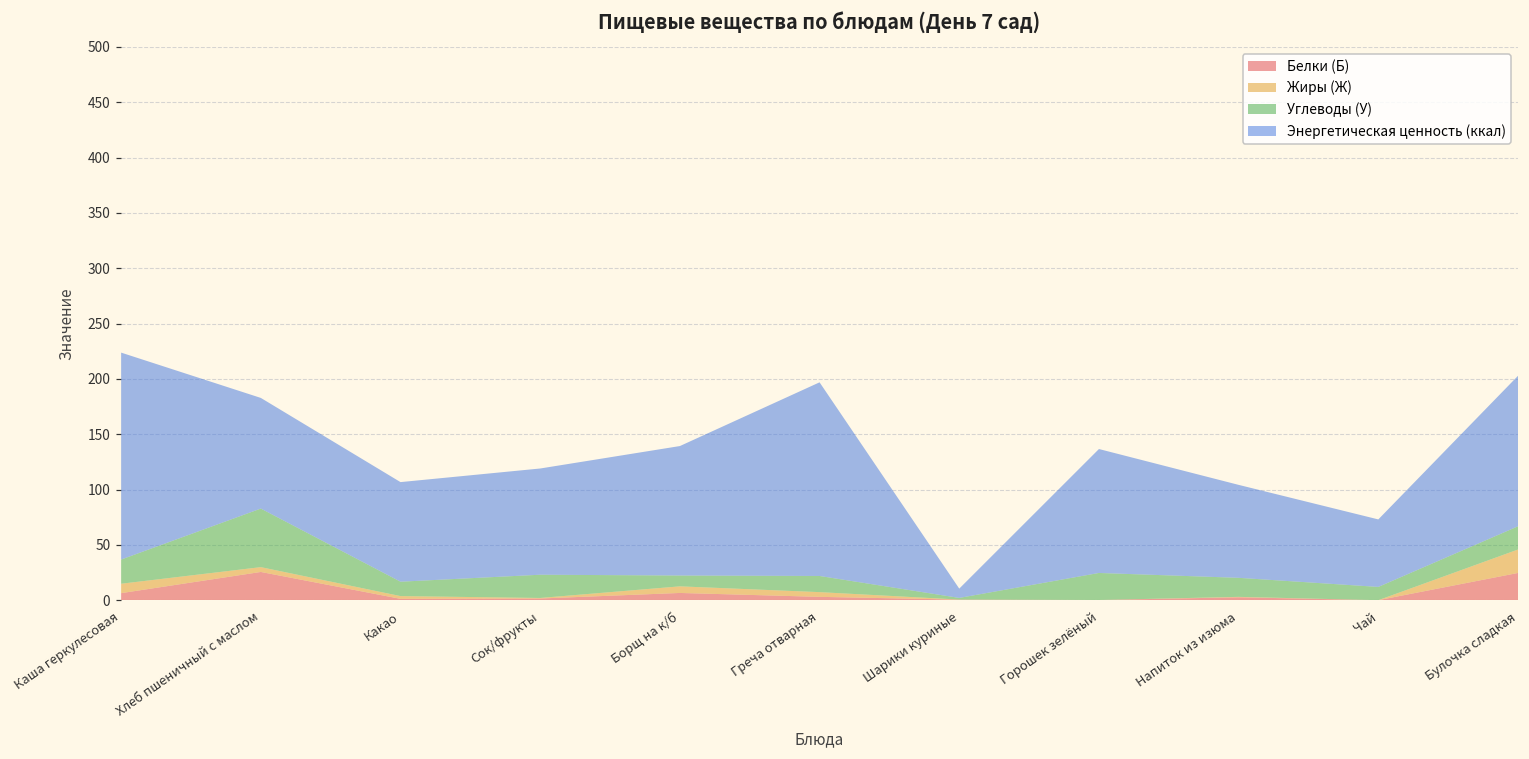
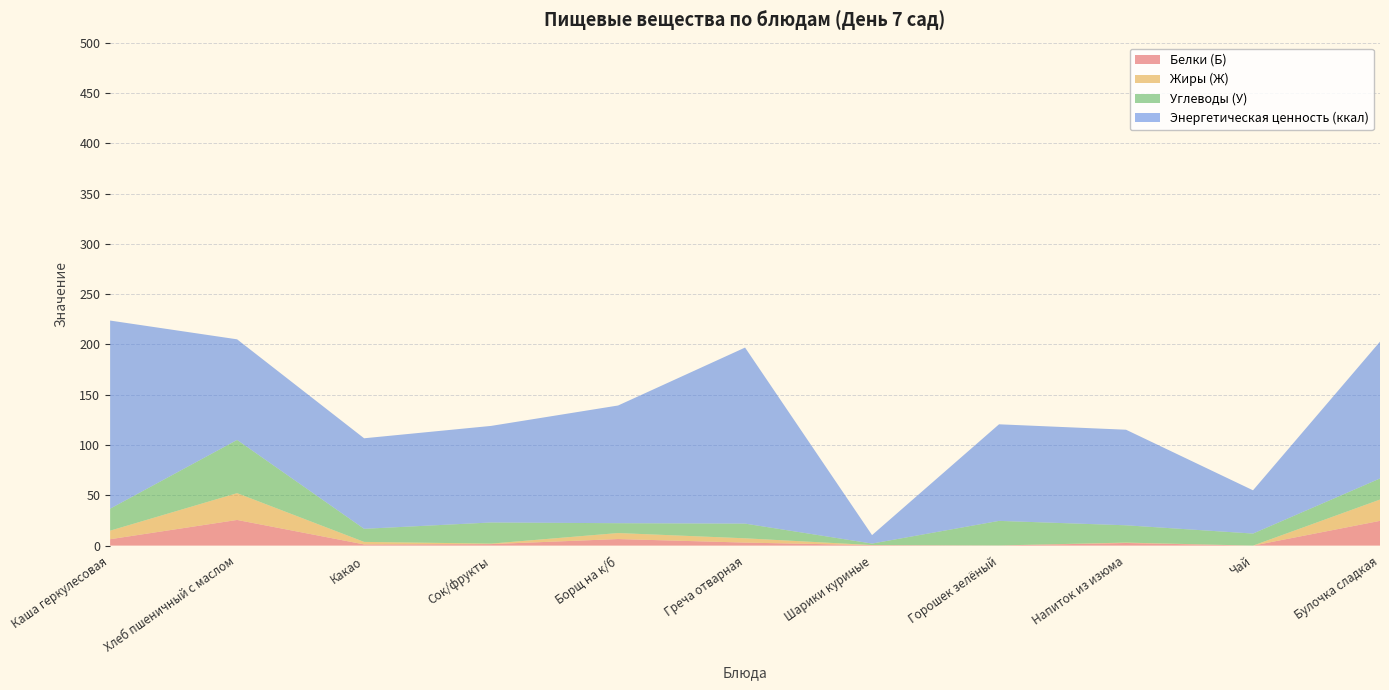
  {
    "Белки (Б)": {
      "Каша геркулесовая": 6,
      "Хлеб пшеничный с маслом": 26,
      "Борщ на к/б": 7,
      "Греча отварная": 3,
      "Булочка сладкая": 25
    },
    "Жиры (Ж)": {
      "Каша геркулесовая": 9,
-     "Хлеб пшеничный с маслом": 4,
+     "Хлеб пшеничный с маслом": 27,
      "Борщ на к/б": 6,
      "Греча отварная": 4,
      "Булочка сладкая": 21
    },
    "Углеводы (У)": {
      "Каша геркулесовая": 22,
      "Хлеб пшеничный с маслом": 53,
      "Какао": 13,
      "Сок/фрукты": 21,
      "Борщ на к/б": 10,
      "Греча отварная": 15,
      "Горошек зелёный": 24,
      "Напиток из изюма": 17,
      "Чай": 12,
      "Булочка сладкая": 21
    },
    "Энергетическая ценность (ккал)": {
      "Каша геркулесовая": 187,
      "Хлеб пшеничный с маслом": 100,
      "Какао": 90,
      "Сок/фрукты": 96,
      "Борщ на к/б": 117,
      "Греча отварная": 175,
      "Шарики куриные": 8,
-     "Горошек зелёный": 112,
-     "Напиток из изюма": 84,
-     "Чай": 61,
+     "Горошек зелёный": 96,
+     "Напиток из изюма": 95,
+     "Чай": 43,
      "Булочка сладкая": 136
    }
  }
